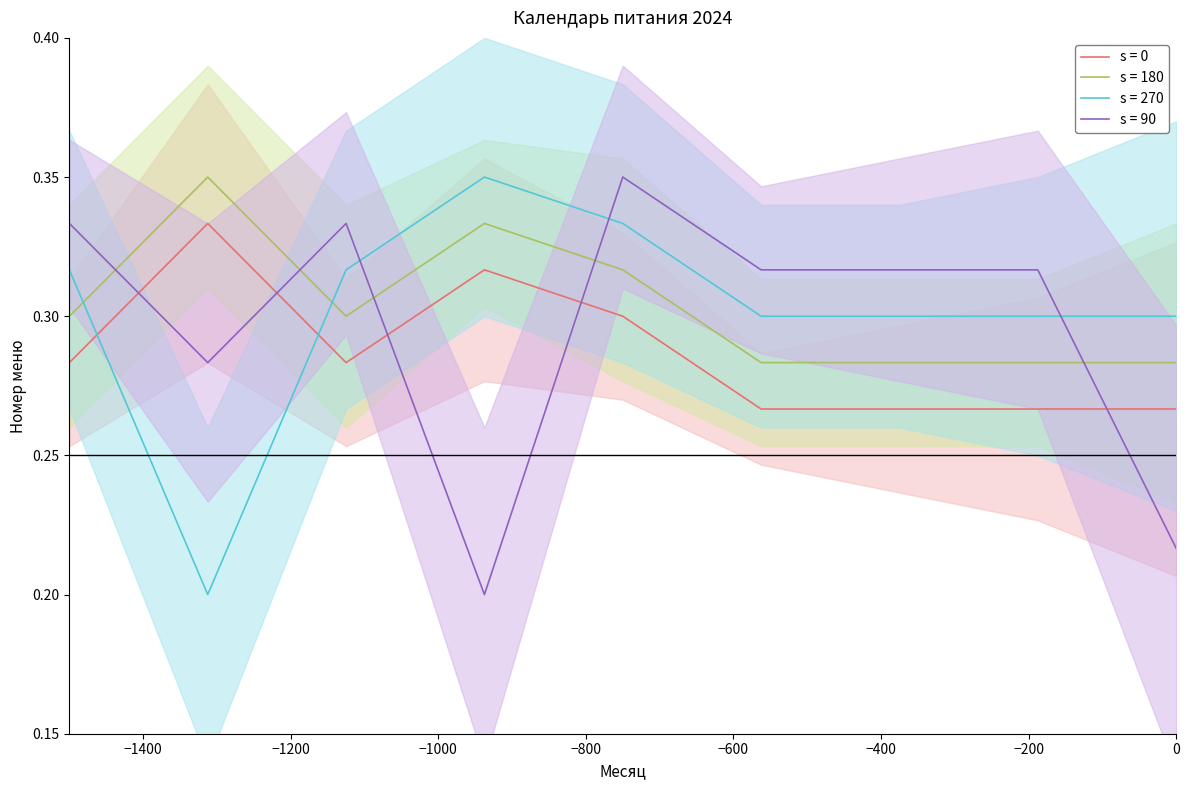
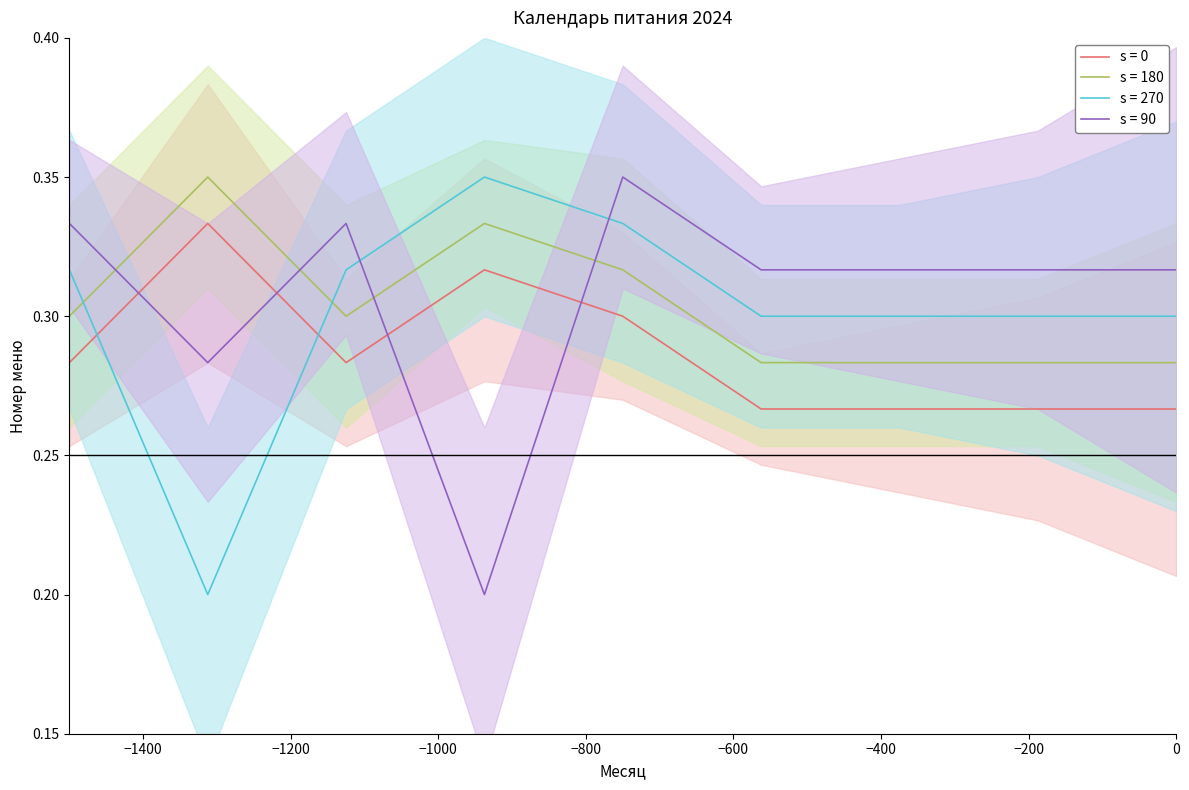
  {
    "s = 0": {
      "0": 0.267
    },
    "s = 180": {
      "0": 0.283
    },
    "s = 270": {
      "0": 0.300
    },
    "s = 90": {
-     "0": 0.217
+     "0": 0.317
    }
  }
